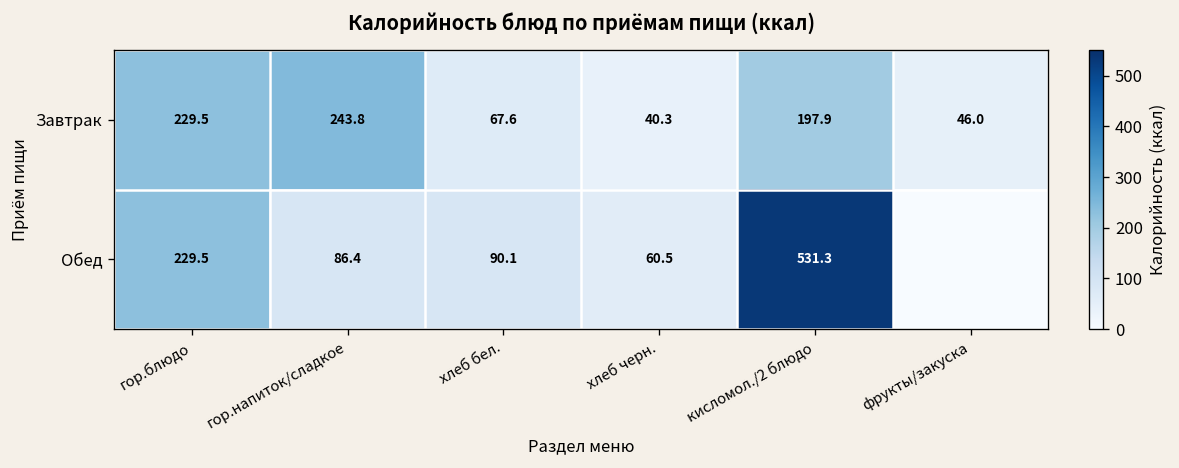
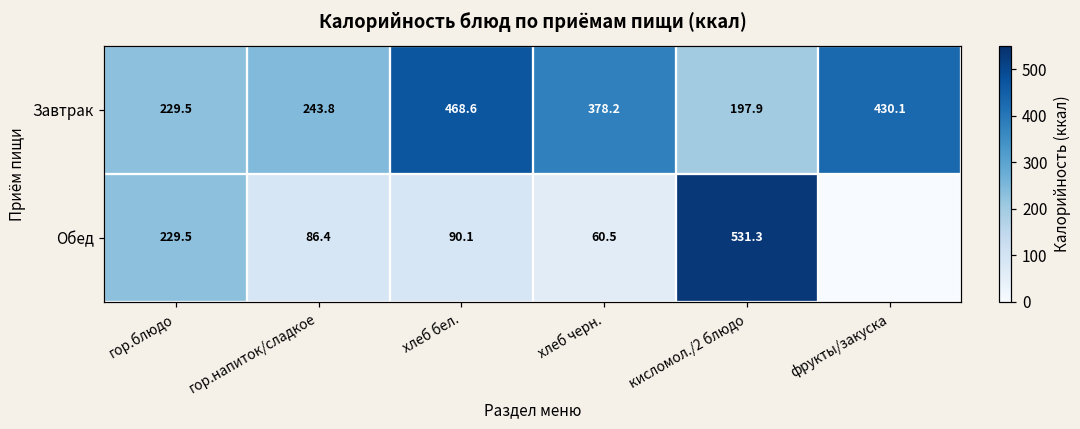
  {
    "Завтрак": {
      "гор.блюдо": 229.5,
      "гор.напиток/сладкое": 243.8,
-     "хлеб бел.": 67.6,
-     "хлеб черн.": 40.3,
+     "хлеб бел.": 468.6,
+     "хлеб черн.": 378.2,
      "кисломол./2 блюдо": 197.9,
-     "фрукты/закуска": 46.0
+     "фрукты/закуска": 430.1
    },
    "Обед": {
      "гор.блюдо": 229.5,
      "гор.напиток/сладкое": 86.4,
      "хлеб бел.": 90.1,
      "хлеб черн.": 60.5,
      "кисломол./2 блюдо": 531.3
    }
  }
